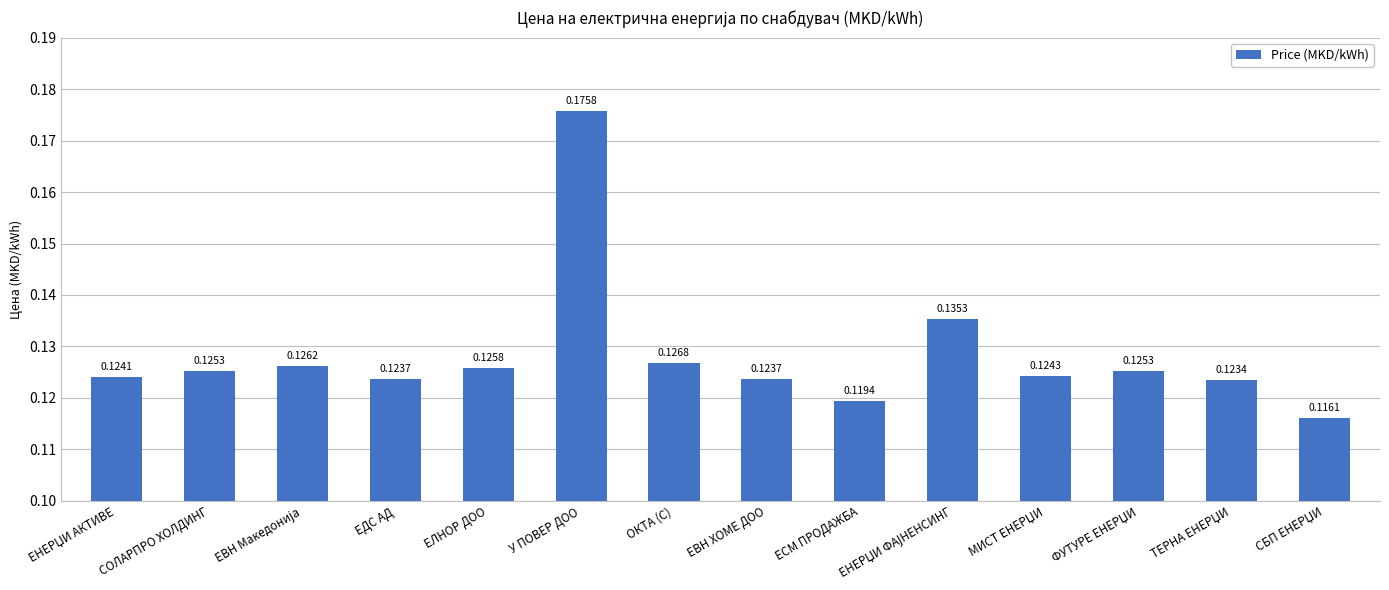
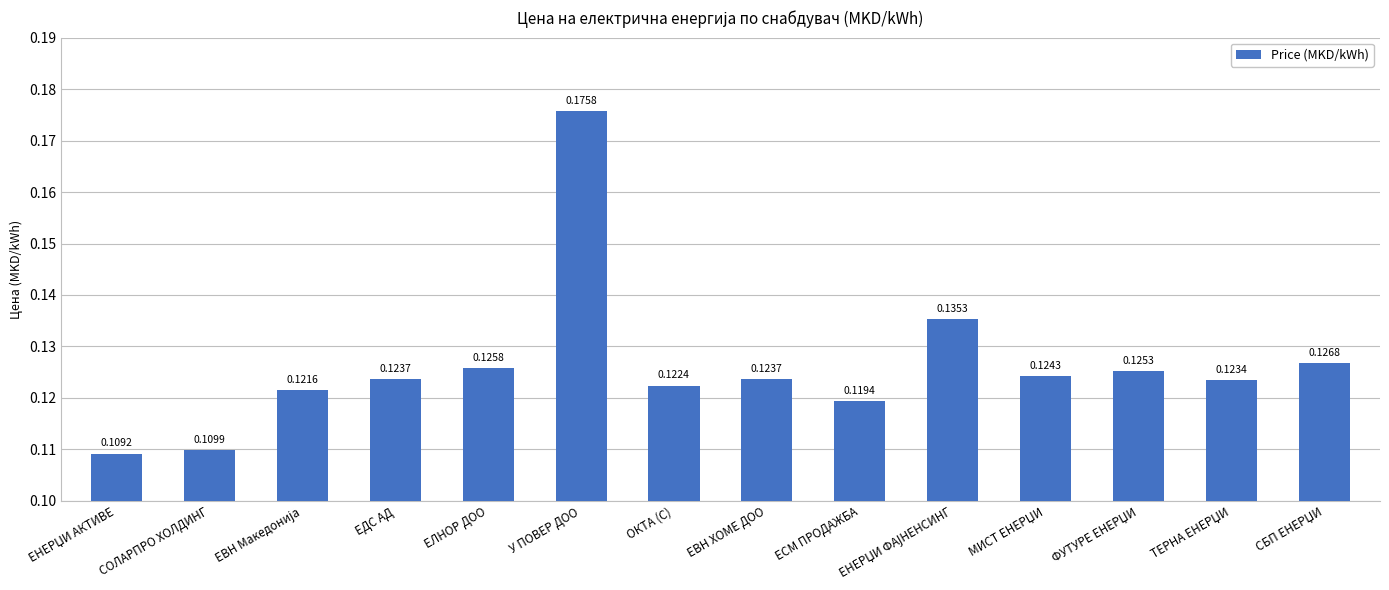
  {
-   "ЕНЕРЏИ АКТИВЕ": 0.1241,
-   "СОЛАРПРО ХОЛДИНГ": 0.1253,
-   "ЕВН Македонија": 0.1262,
+   "ЕНЕРЏИ АКТИВЕ": 0.1092,
+   "СОЛАРПРО ХОЛДИНГ": 0.1099,
+   "ЕВН Македонија": 0.1216,
    "ЕДС АД": 0.1237,
    "ЕЛНОР ДОО": 0.1258,
    "У ПОВЕР ДОО": 0.1758,
-   "ОКТА (С)": 0.1268,
+   "ОКТА (С)": 0.1224,
    "ЕВН ХОМЕ ДОО": 0.1237,
    "ЕСМ ПРОДАЖБА": 0.1194,
    "ЕНЕРЏИ ФАЈНЕНСИНГ": 0.1353,
    "МИСТ ЕНЕРЏИ": 0.1243,
    "ФУТУРЕ ЕНЕРЏИ": 0.1253,
    "ТЕРНА ЕНЕРЏИ": 0.1234,
-   "СБП ЕНЕРЏИ": 0.1161
+   "СБП ЕНЕРЏИ": 0.1268
  }
